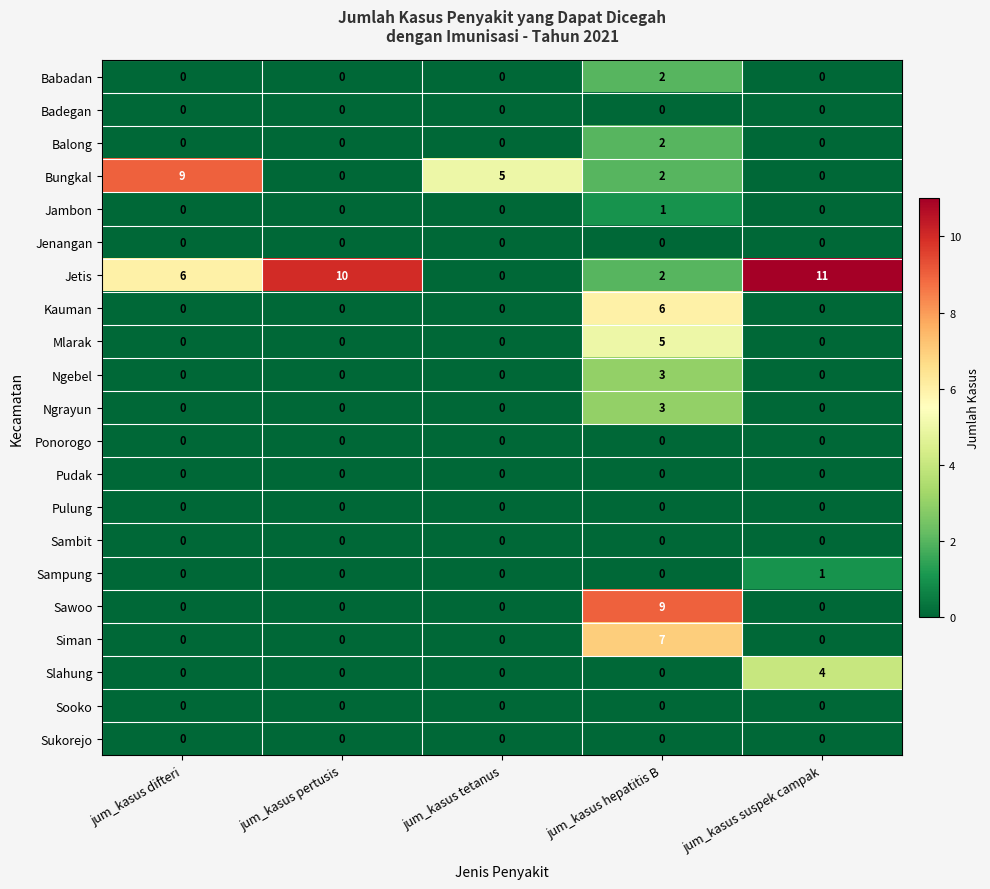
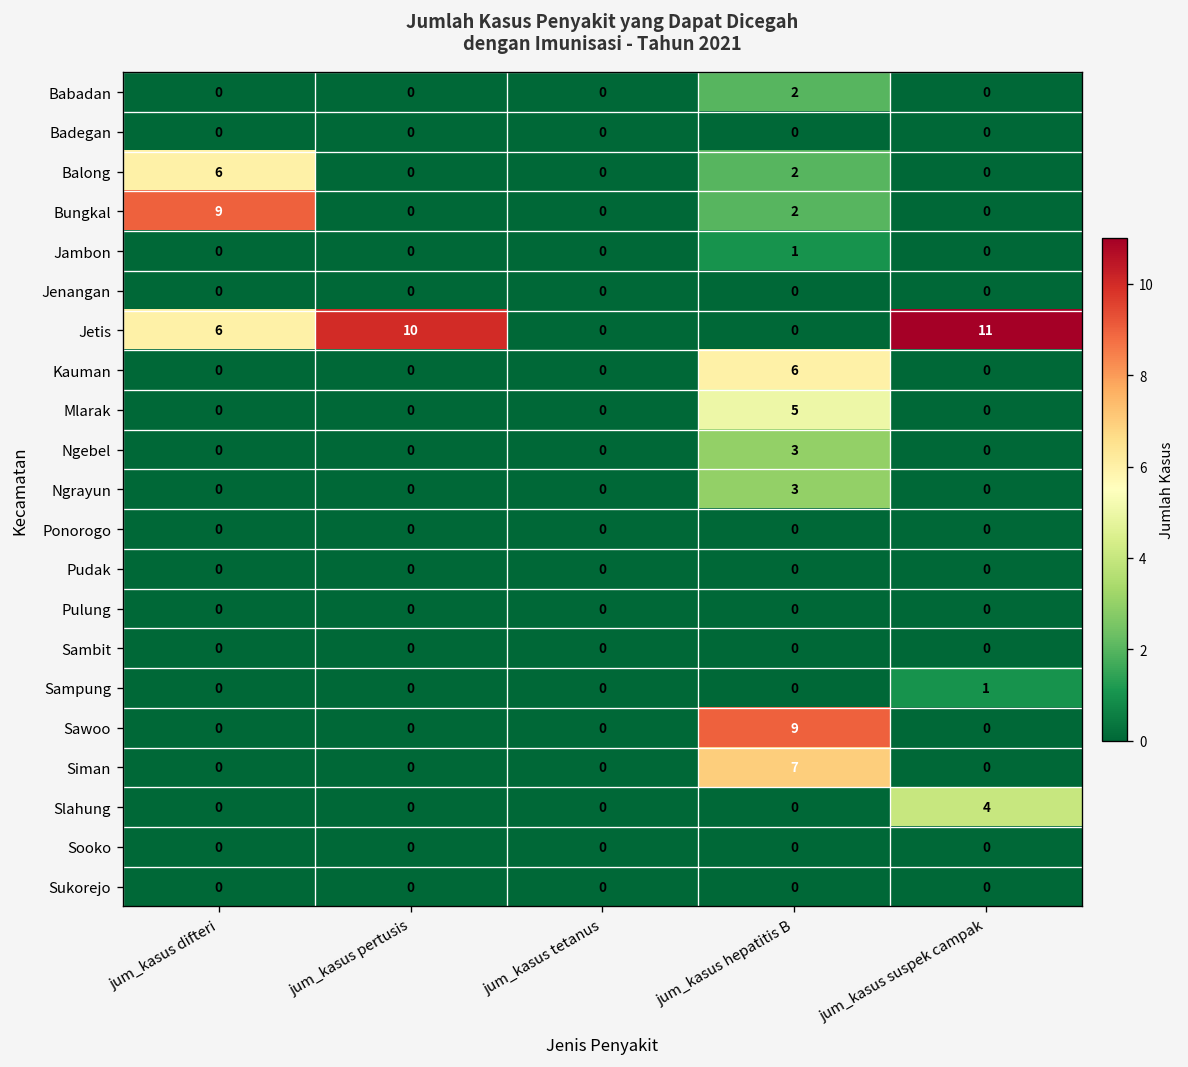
  {
    "Babadan": {
      "jum_kasus difteri": 0,
      "jum_kasus pertusis": 0,
      "jum_kasus tetanus": 0,
      "jum_kasus hepatitis B": 2,
      "jum_kasus suspek campak": 0
    },
    "Badegan": {
      "jum_kasus difteri": 0,
      "jum_kasus pertusis": 0,
      "jum_kasus tetanus": 0,
      "jum_kasus hepatitis B": 0,
      "jum_kasus suspek campak": 0
    },
    "Balong": {
-     "jum_kasus difteri": 0,
+     "jum_kasus difteri": 6,
      "jum_kasus pertusis": 0,
      "jum_kasus tetanus": 0,
      "jum_kasus hepatitis B": 2,
      "jum_kasus suspek campak": 0
    },
    "Bungkal": {
      "jum_kasus difteri": 9,
      "jum_kasus pertusis": 0,
-     "jum_kasus tetanus": 5,
+     "jum_kasus tetanus": 0,
      "jum_kasus hepatitis B": 2,
      "jum_kasus suspek campak": 0
    },
    "Jambon": {
      "jum_kasus difteri": 0,
      "jum_kasus pertusis": 0,
      "jum_kasus tetanus": 0,
      "jum_kasus hepatitis B": 1,
      "jum_kasus suspek campak": 0
    },
    "Jenangan": {
      "jum_kasus difteri": 0,
      "jum_kasus pertusis": 0,
      "jum_kasus tetanus": 0,
      "jum_kasus hepatitis B": 0,
      "jum_kasus suspek campak": 0
    },
    "Jetis": {
      "jum_kasus difteri": 6,
      "jum_kasus pertusis": 10,
      "jum_kasus tetanus": 0,
-     "jum_kasus hepatitis B": 2,
+     "jum_kasus hepatitis B": 0,
      "jum_kasus suspek campak": 11
    },
    "Kauman": {
      "jum_kasus difteri": 0,
      "jum_kasus pertusis": 0,
      "jum_kasus tetanus": 0,
      "jum_kasus hepatitis B": 6,
      "jum_kasus suspek campak": 0
    },
    "Mlarak": {
      "jum_kasus difteri": 0,
      "jum_kasus pertusis": 0,
      "jum_kasus tetanus": 0,
      "jum_kasus hepatitis B": 5,
      "jum_kasus suspek campak": 0
    },
    "Ngebel": {
      "jum_kasus difteri": 0,
      "jum_kasus pertusis": 0,
      "jum_kasus tetanus": 0,
      "jum_kasus hepatitis B": 3,
      "jum_kasus suspek campak": 0
    },
    "Ngrayun": {
      "jum_kasus difteri": 0,
      "jum_kasus pertusis": 0,
      "jum_kasus tetanus": 0,
      "jum_kasus hepatitis B": 3,
      "jum_kasus suspek campak": 0
    },
    "Ponorogo": {
      "jum_kasus difteri": 0,
      "jum_kasus pertusis": 0,
      "jum_kasus tetanus": 0,
      "jum_kasus hepatitis B": 0,
      "jum_kasus suspek campak": 0
    },
    "Pudak": {
      "jum_kasus difteri": 0,
      "jum_kasus pertusis": 0,
      "jum_kasus tetanus": 0,
      "jum_kasus hepatitis B": 0,
      "jum_kasus suspek campak": 0
    },
    "Pulung": {
      "jum_kasus difteri": 0,
      "jum_kasus pertusis": 0,
      "jum_kasus tetanus": 0,
      "jum_kasus hepatitis B": 0,
      "jum_kasus suspek campak": 0
    },
    "Sambit": {
      "jum_kasus difteri": 0,
      "jum_kasus pertusis": 0,
      "jum_kasus tetanus": 0,
      "jum_kasus hepatitis B": 0,
      "jum_kasus suspek campak": 0
    },
    "Sampung": {
      "jum_kasus difteri": 0,
      "jum_kasus pertusis": 0,
      "jum_kasus tetanus": 0,
      "jum_kasus hepatitis B": 0,
      "jum_kasus suspek campak": 1
    },
    "Sawoo": {
      "jum_kasus difteri": 0,
      "jum_kasus pertusis": 0,
      "jum_kasus tetanus": 0,
      "jum_kasus hepatitis B": 9,
      "jum_kasus suspek campak": 0
    },
    "Siman": {
      "jum_kasus difteri": 0,
      "jum_kasus pertusis": 0,
      "jum_kasus tetanus": 0,
      "jum_kasus hepatitis B": 7,
      "jum_kasus suspek campak": 0
    },
    "Slahung": {
      "jum_kasus difteri": 0,
      "jum_kasus pertusis": 0,
      "jum_kasus tetanus": 0,
      "jum_kasus hepatitis B": 0,
      "jum_kasus suspek campak": 4
    },
    "Sooko": {
      "jum_kasus difteri": 0,
      "jum_kasus pertusis": 0,
      "jum_kasus tetanus": 0,
      "jum_kasus hepatitis B": 0,
      "jum_kasus suspek campak": 0
    },
    "Sukorejo": {
      "jum_kasus difteri": 0,
      "jum_kasus pertusis": 0,
      "jum_kasus tetanus": 0,
      "jum_kasus hepatitis B": 0,
      "jum_kasus suspek campak": 0
    }
  }
